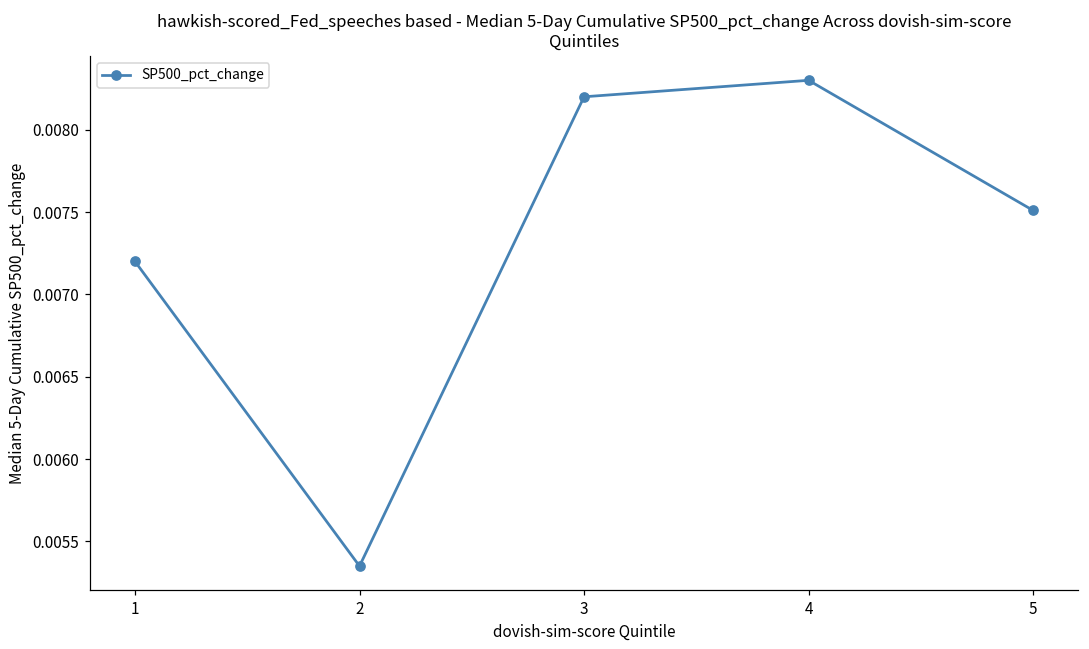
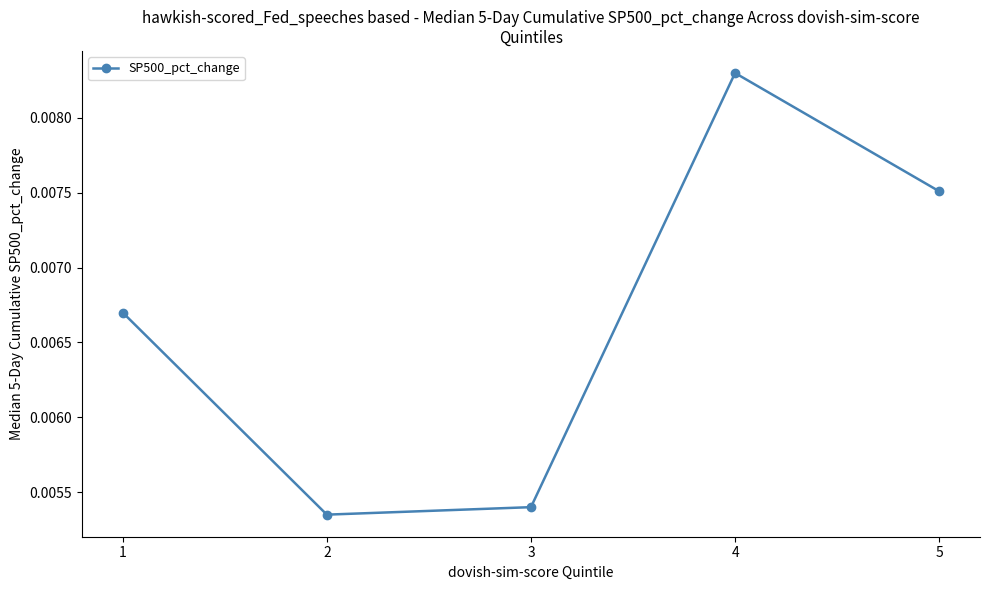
  {
-   "1": 0.0072,
+   "1": 0.0067,
    "2": 0.00535,
-   "3": 0.0082,
+   "3": 0.0054,
    "4": 0.0083,
    "5": 0.0075
  }
